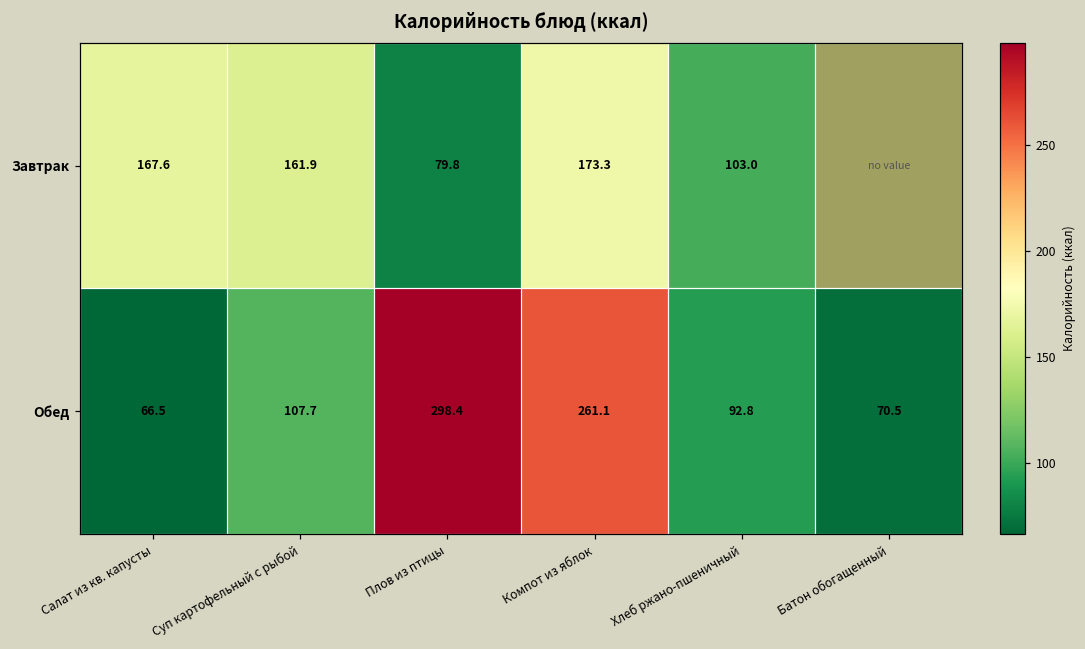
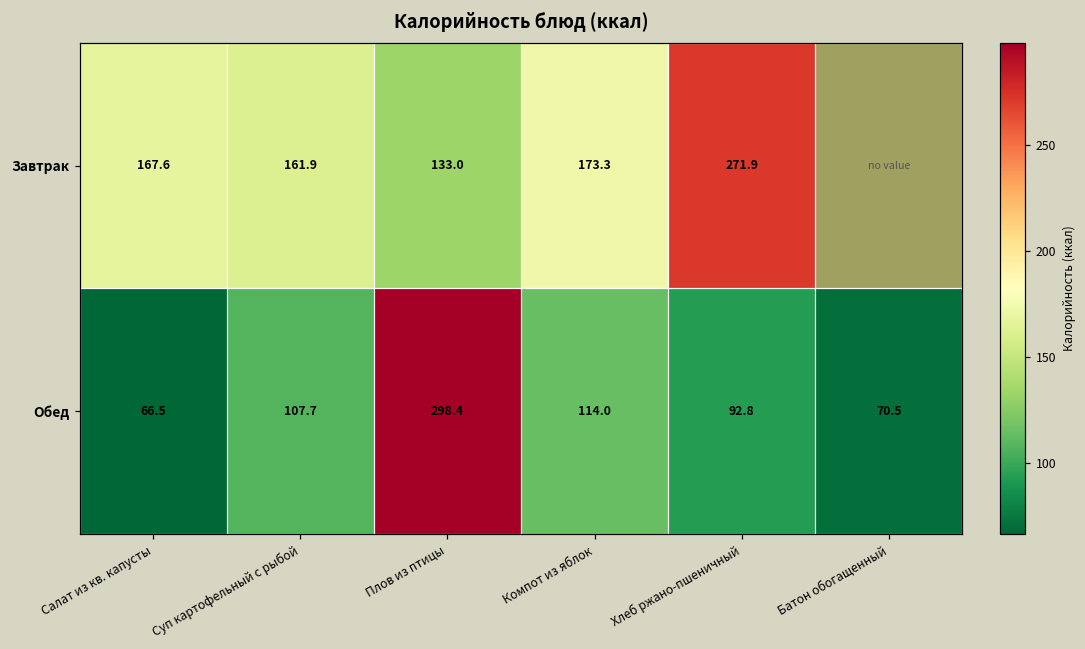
  {
    "Завтрак": {
      "Салат из кв. капусты": 167.6,
      "Суп картофельный с рыбой": 161.9,
-     "Плов из птицы": 79.8,
+     "Плов из птицы": 133.0,
      "Компот из яблок": 173.3,
-     "Хлеб ржано-пшеничный": 103.0
+     "Хлеб ржано-пшеничный": 271.9
    },
    "Обед": {
      "Салат из кв. капусты": 66.5,
      "Суп картофельный с рыбой": 107.7,
      "Плов из птицы": 298.4,
-     "Компот из яблок": 261.1,
+     "Компот из яблок": 114.0,
      "Хлеб ржано-пшеничный": 92.8,
      "Батон обогащенный": 70.5
    }
  }
